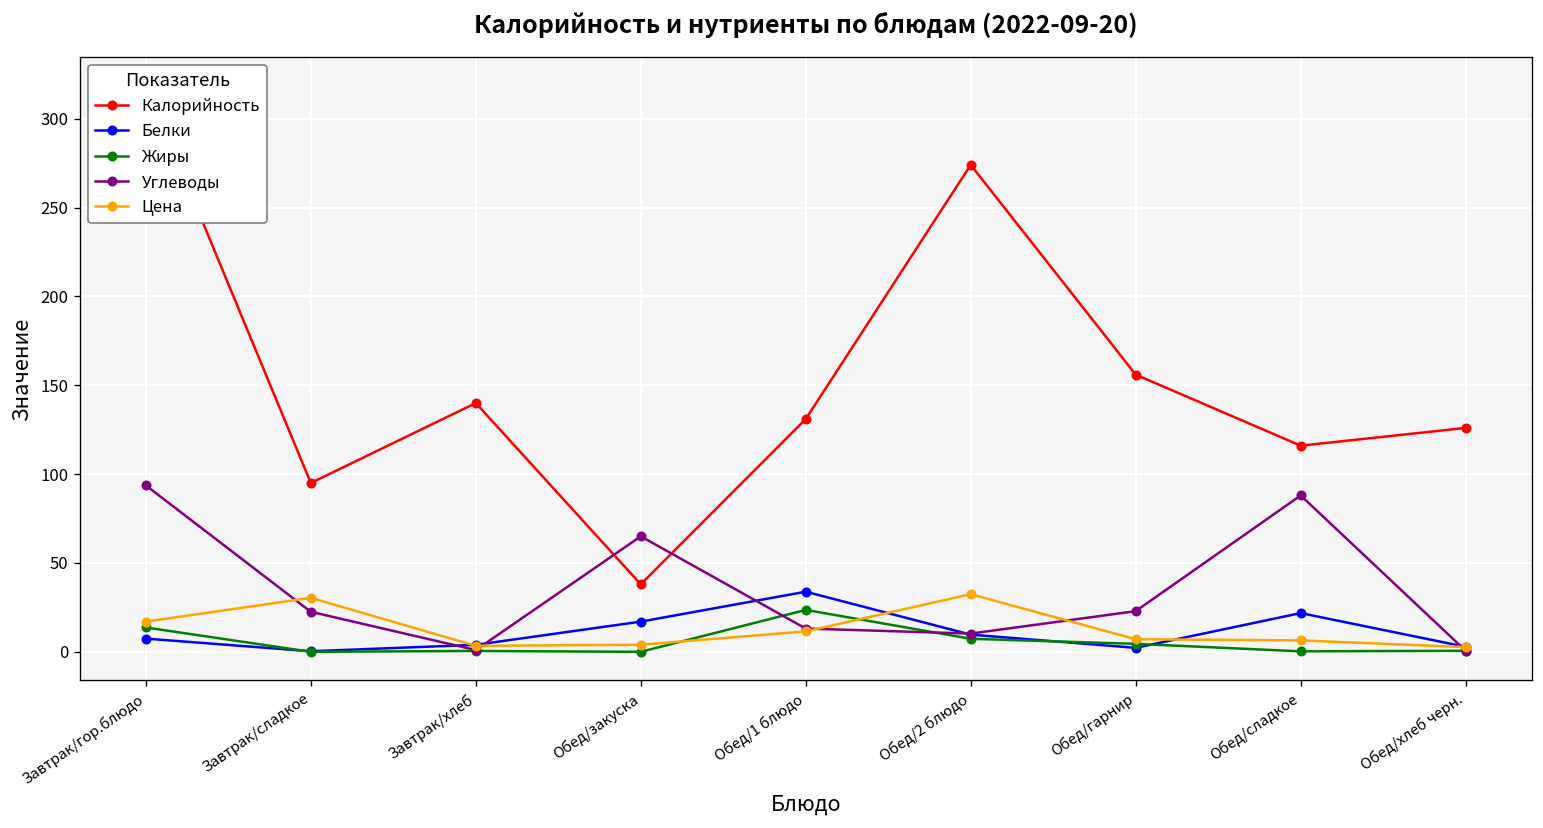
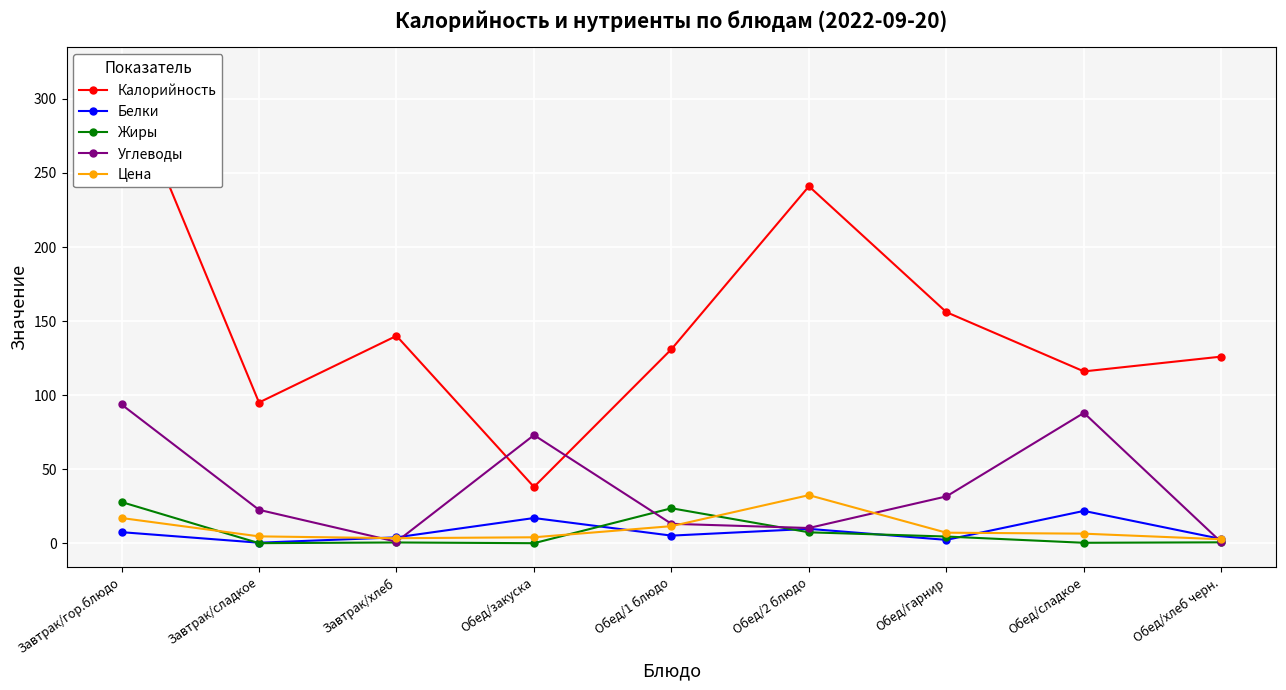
  {
    "Калорийность": {
      "Завтрак/сладкое": 95,
      "Завтрак/хлеб": 140,
      "Обед/закуска": 38,
      "Обед/1 блюдо": 131,
-     "Обед/2 блюдо": 274,
+     "Обед/2 блюдо": 241,
      "Обед/гарнир": 156,
      "Обед/сладкое": 116,
      "Обед/хлеб черн.": 126
    },
    "Белки": {
      "Завтрак/гор.блюдо": 7,
      "Обед/закуска": 17,
-     "Обед/1 блюдо": 34,
+     "Обед/1 блюдо": 5,
      "Обед/гарнир": 2,
      "Обед/сладкое": 22
    },
    "Жиры": {
-     "Завтрак/гор.блюдо": 14,
+     "Завтрак/гор.блюдо": 28,
      "Обед/закуска": 0,
      "Обед/1 блюдо": 24,
      "Обед/2 блюдо": 7,
      "Обед/гарнир": 5,
      "Обед/сладкое": 0
    },
    "Углеводы": {
      "Завтрак/гор.блюдо": 94,
      "Завтрак/сладкое": 23,
-     "Обед/закуска": 65,
-     "Обед/гарнир": 23,
+     "Обед/закуска": 73,
+     "Обед/гарнир": 32,
      "Обед/сладкое": 88
    },
    "Цена": {
      "Завтрак/гор.блюдо": 17,
-     "Завтрак/сладкое": 30,
+     "Завтрак/сладкое": 5,
      "Обед/закуска": 4,
      "Обед/2 блюдо": 32,
      "Обед/гарнир": 7,
      "Обед/сладкое": 6
    }
  }
